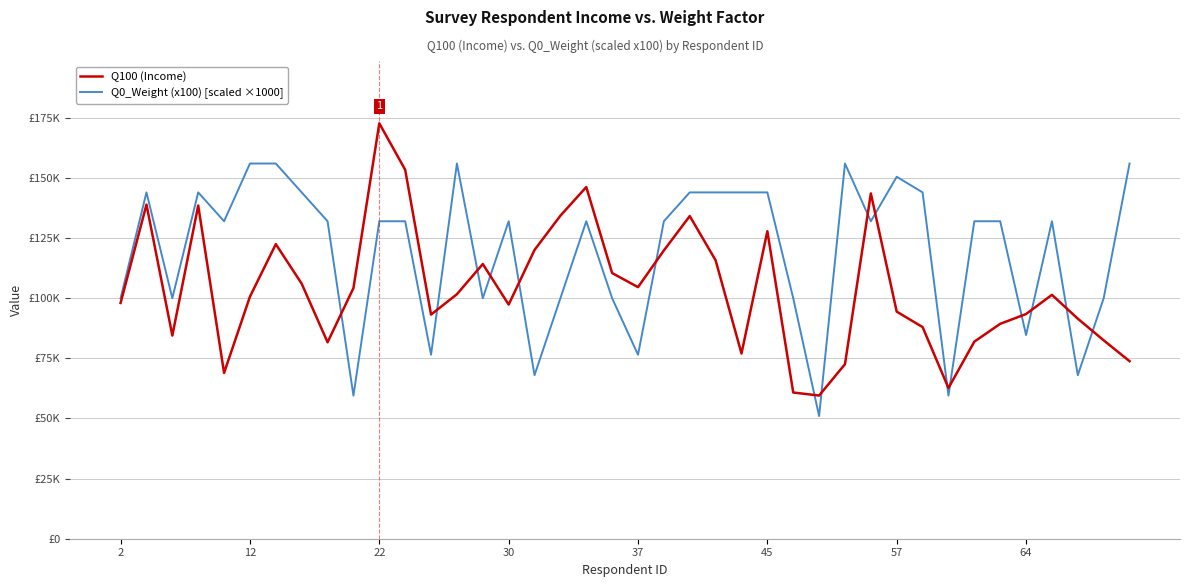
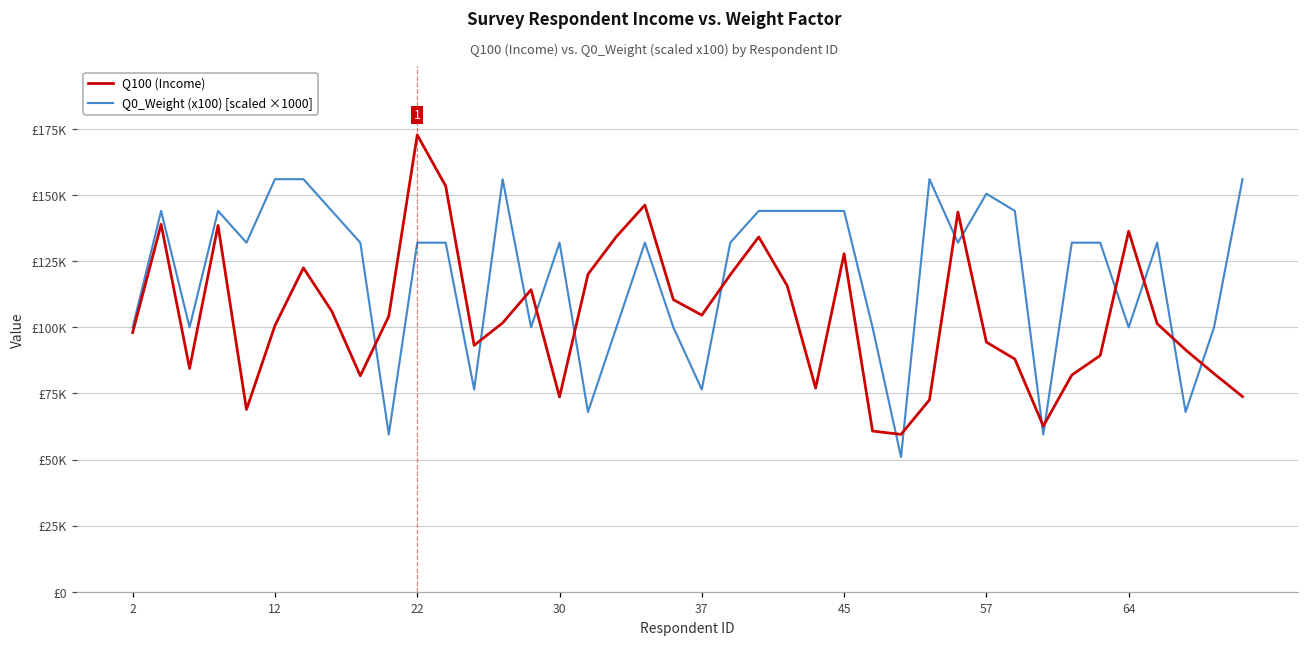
  {
    "Q100 (Income)": {
-     "30": "£97000",
+     "30": "£74000",
      "45": "£128000",
      "57": "£94000",
-     "64": "£93000"
+     "64": "£136000"
    },
    "Q0_Weight (x100) [scaled ×1000]": {
      "30": "£132000",
      "45": "£144000",
      "57": "£151000",
-     "64": "£85000"
+     "64": "£100000"
    }
  }
